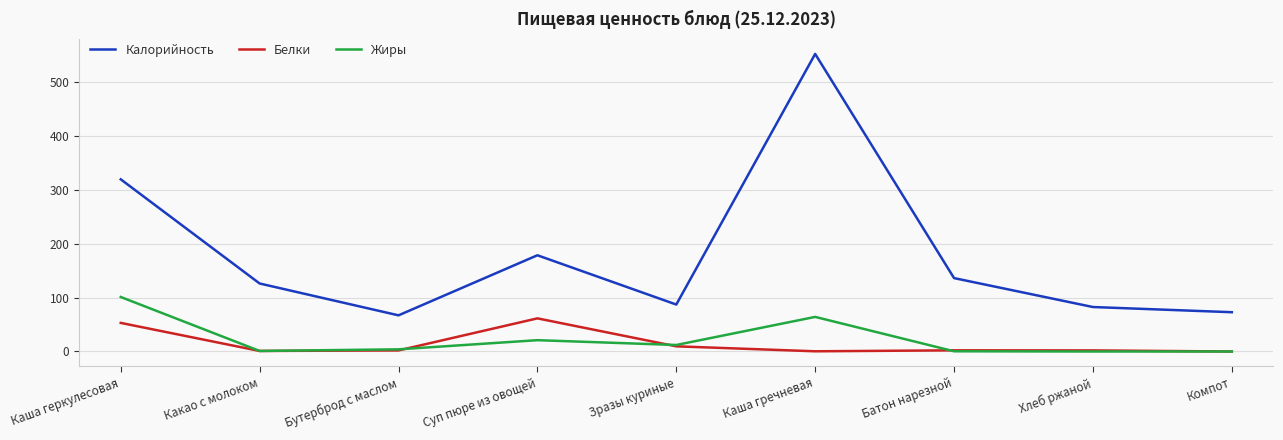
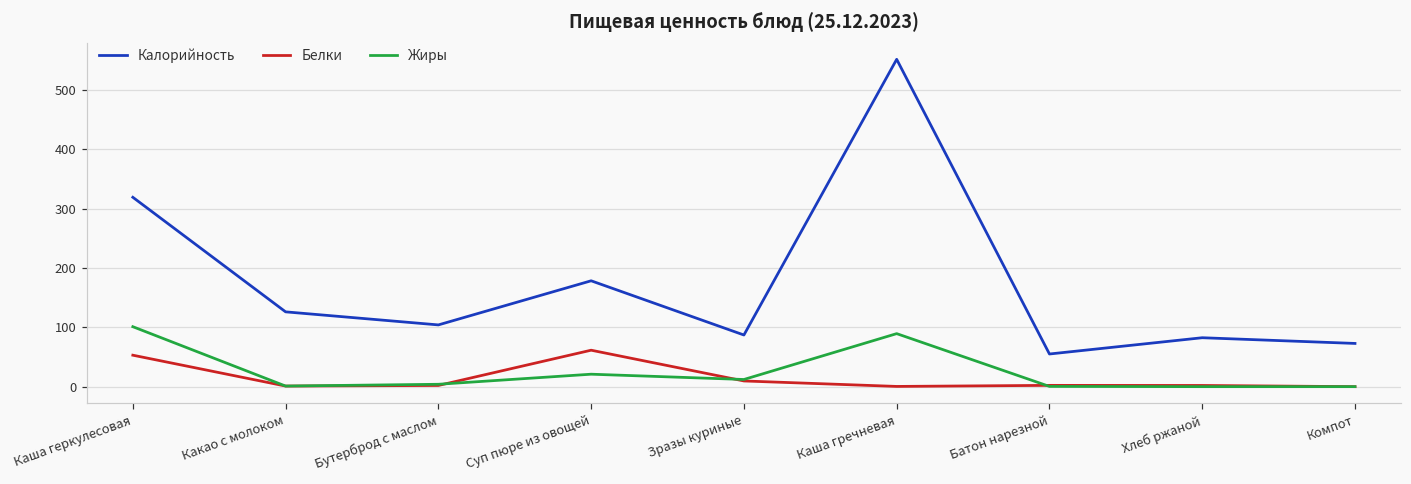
  {
    "Калорийность": {
      "Каша геркулесовая": 320,
      "Какао с молоком": 130,
-     "Бутерброд с маслом": 70,
+     "Бутерброд с маслом": 100,
      "Суп пюре из овощей": 180,
      "Зразы куриные": 90,
      "Каша гречневая": 550,
-     "Батон нарезной": 140,
+     "Батон нарезной": 60,
      "Хлеб ржаной": 80,
      "Компот": 70
    },
    "Белки": {
      "Каша геркулесовая": 50,
      "Суп пюре из овощей": 60,
      "Каша гречневая": 0
    },
    "Жиры": {
      "Каша геркулесовая": 100,
      "Суп пюре из овощей": 20,
-     "Каша гречневая": 60
+     "Каша гречневая": 90
    }
  }
